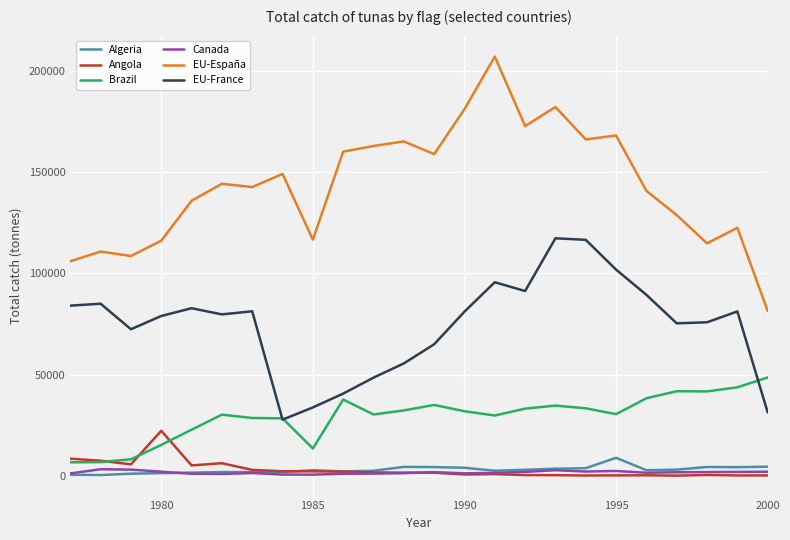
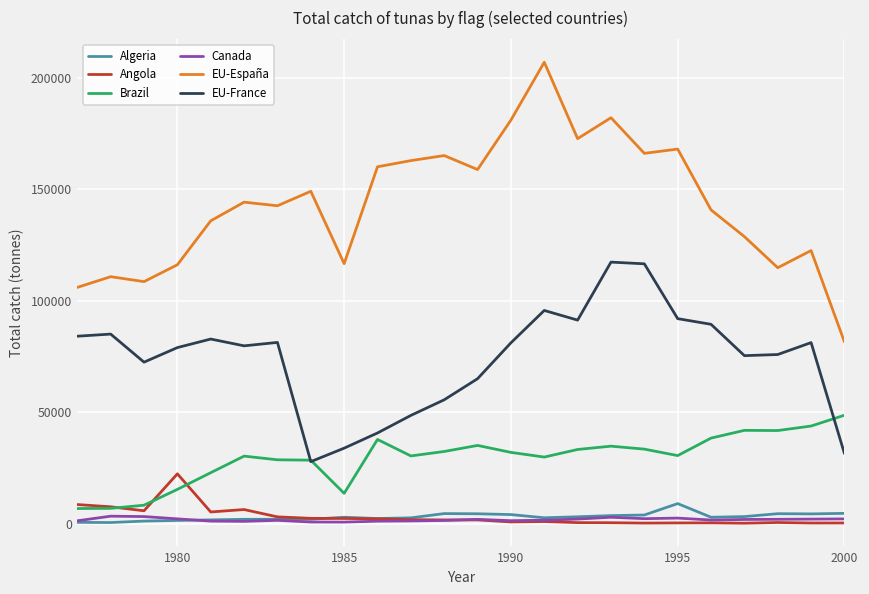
  {
    "Algeria": {
      "1990": 4000,
      "1995": 9000,
      "2000": 5000
    },
    "Angola": {
      "1980": 22000,
      "1995": 0,
      "2000": 0
    },
    "Brazil": {
      "1980": 15000,
      "1985": 14000,
      "1990": 32000,
      "1995": 31000,
      "2000": 49000
    },
    "Canada": {
      "1985": 1000,
      "1995": 3000,
      "2000": 2000
    },
    "EU-España": {
      "1980": 116000,
      "1985": 117000,
      "1990": 181000,
      "1995": 168000,
      "2000": 81000
    },
    "EU-France": {
      "1980": 79000,
      "1985": 34000,
      "1990": 81000,
-     "1995": 102000,
+     "1995": 92000,
      "2000": 31000
    }
  }
